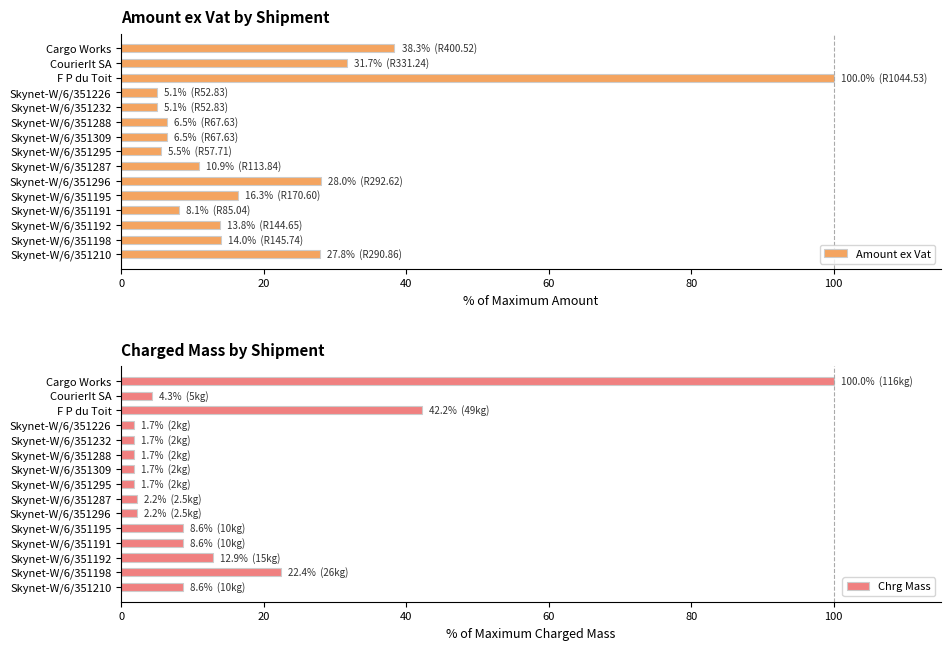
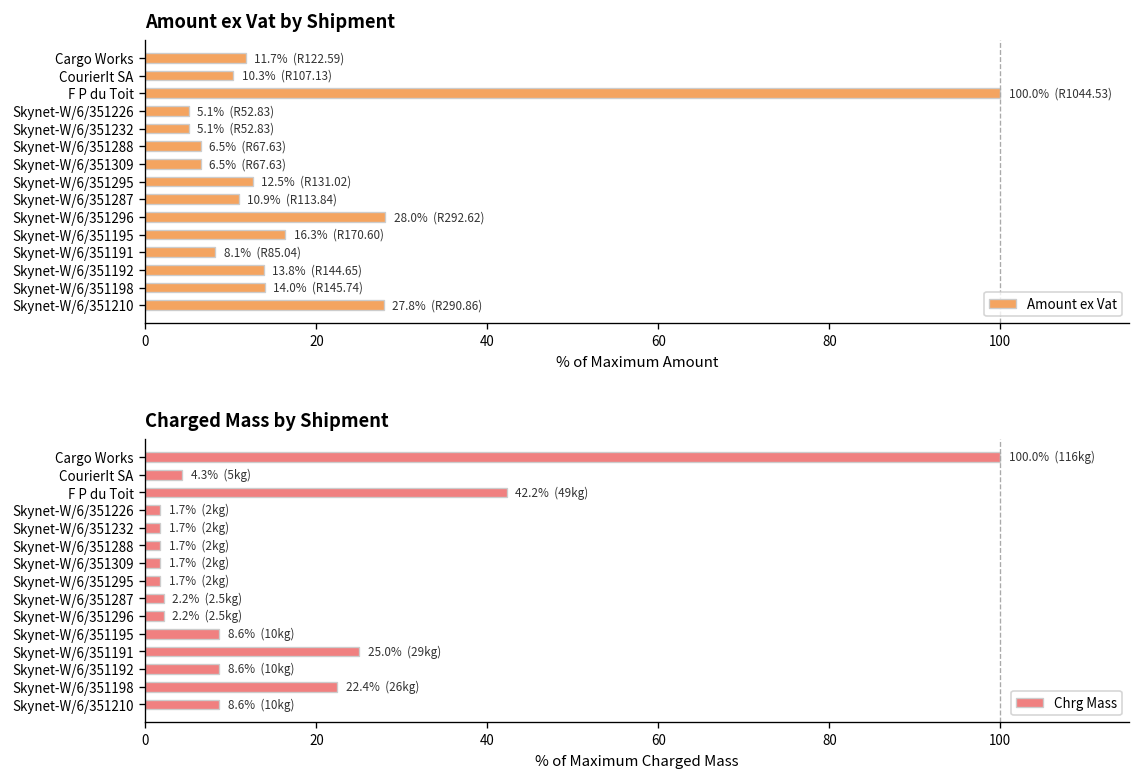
  {
    "Amount ex Vat by Shipment": {
-     "Cargo Works": "38.3% (R400.52)",
-     "CourierIt SA": "31.7% (R331.24)",
+     "Cargo Works": "11.7% (R122.59)",
+     "CourierIt SA": "10.3% (R107.13)",
      "F P du Toit": "100.0%",
      "Skynet-W/6/351226": "5.1%",
      "Skynet-W/6/351232": "5.1%",
      "Skynet-W/6/351288": "6.5%",
      "Skynet-W/6/351309": "6.5%",
-     "Skynet-W/6/351295": "5.5% (R57.71)",
+     "Skynet-W/6/351295": "12.5% (R131.02)",
      "Skynet-W/6/351287": "10.9%",
      "Skynet-W/6/351296": "28.0%",
      "Skynet-W/6/351195": "16.3%",
      "Skynet-W/6/351191": "8.1%",
      "Skynet-W/6/351192": "13.8%",
      "Skynet-W/6/351198": "14.0%",
      "Skynet-W/6/351210": "27.8%"
    },
    "Charged Mass by Shipment": {
      "Cargo Works": "100.0%",
      "CourierIt SA": "4.3%",
      "F P du Toit": "42.2%",
      "Skynet-W/6/351226": "1.7%",
      "Skynet-W/6/351232": "1.7%",
      "Skynet-W/6/351288": "1.7%",
      "Skynet-W/6/351309": "1.7%",
      "Skynet-W/6/351295": "1.7%",
      "Skynet-W/6/351287": "2.2%",
      "Skynet-W/6/351296": "2.2%",
      "Skynet-W/6/351195": "8.6%",
-     "Skynet-W/6/351191": "8.6% (10kg)",
-     "Skynet-W/6/351192": "12.9% (15kg)",
+     "Skynet-W/6/351191": "25.0% (29kg)",
+     "Skynet-W/6/351192": "8.6% (10kg)",
      "Skynet-W/6/351198": "22.4%",
      "Skynet-W/6/351210": "8.6%"
    }
  }
